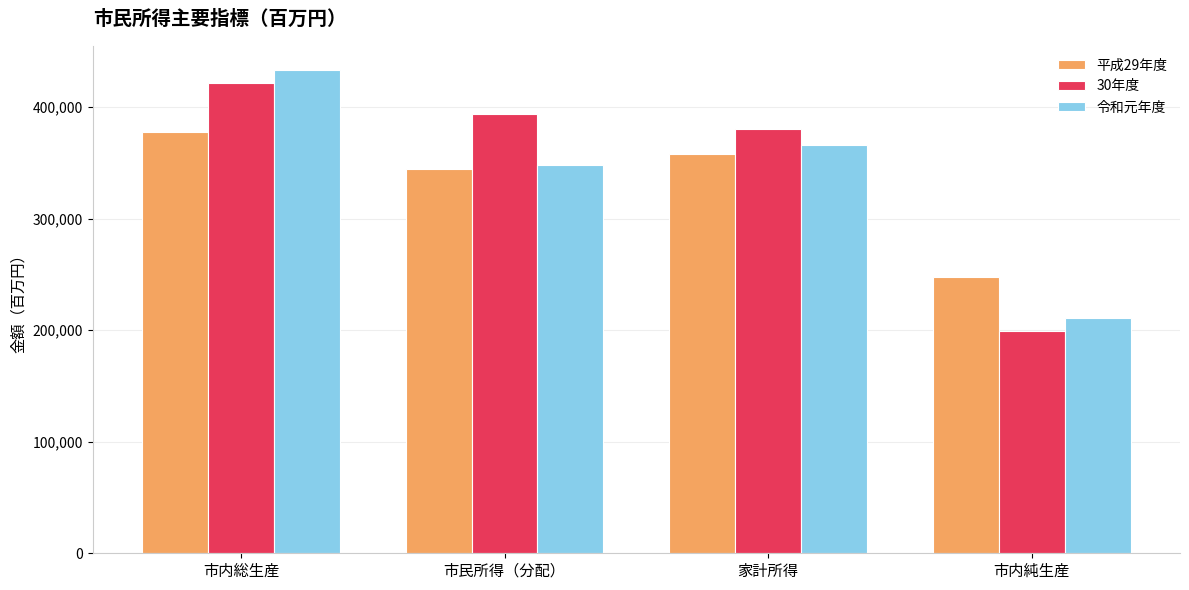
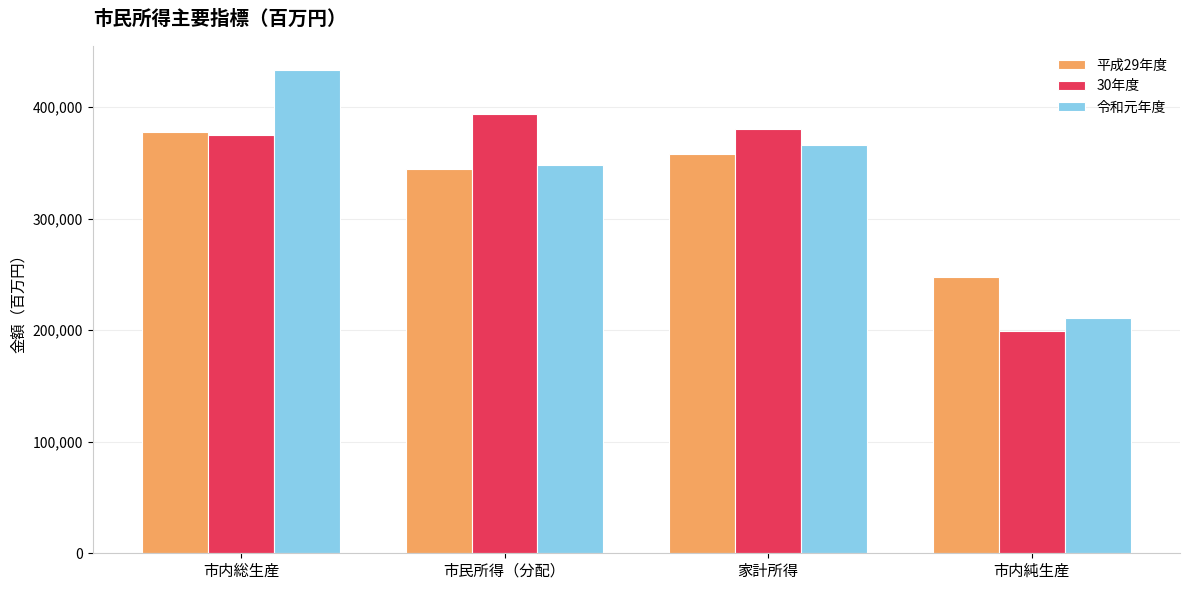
  {
    "平成29年度": {
      "市内総生産": "377,000",
      "市民所得（分配）": "345,000",
      "家計所得": "358,000",
      "市内純生産": "248,000"
    },
    "30年度": {
-     "市内総生産": "422,000",
+     "市内総生産": "375,000",
      "市民所得（分配）": "394,000",
      "家計所得": "381,000",
      "市内純生産": "199,000"
    },
    "令和元年度": {
      "市内総生産": "433,000",
      "市民所得（分配）": "348,000",
      "家計所得": "366,000",
      "市内純生産": "211,000"
    }
  }
